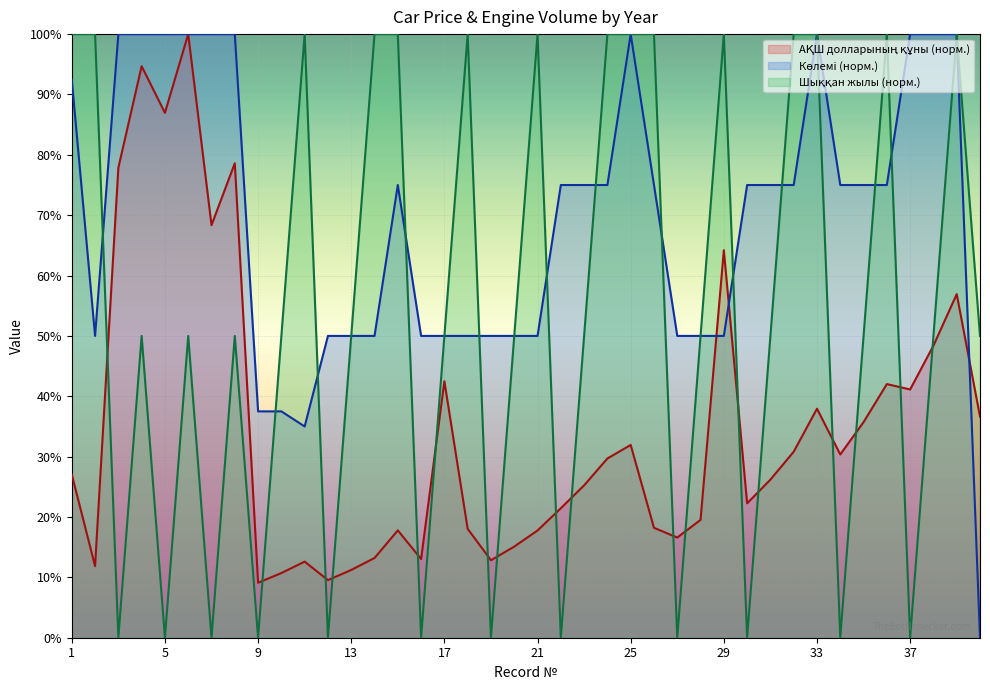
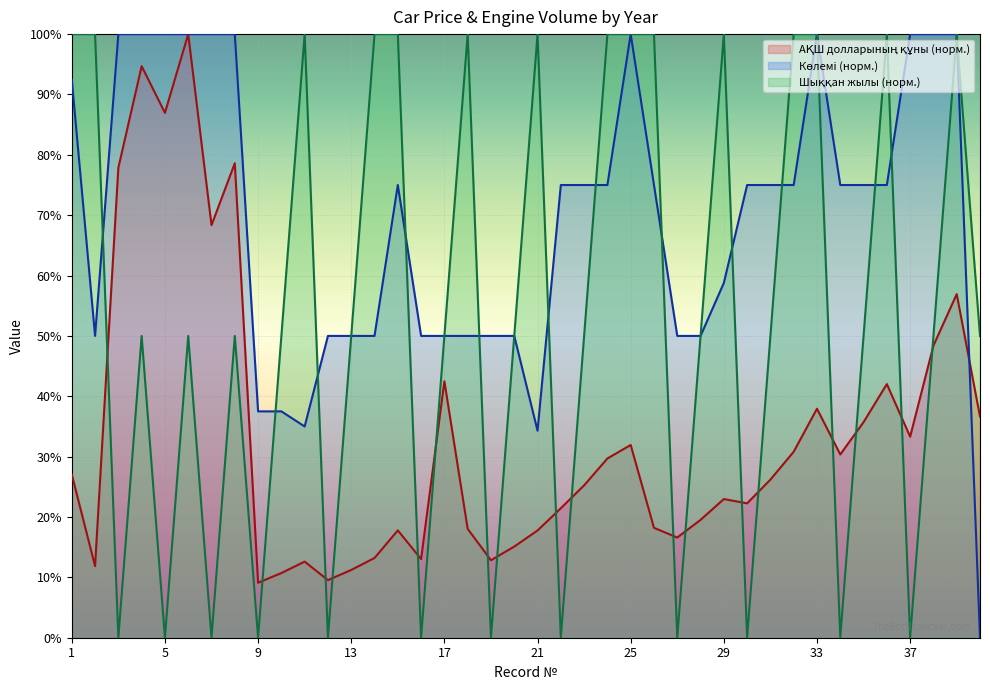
  {
    "АҚШ долларының құны (норм.)": {
      "1": "27%",
      "5": "87%",
      "9": "9%",
      "13": "11%",
      "17": "42%",
      "21": "18%",
      "25": "32%",
-     "29": "64%",
+     "29": "23%",
      "33": "38%",
-     "37": "41%"
+     "37": "33%"
    },
    "Көлемі (норм.)": {
      "1": "92%",
      "5": "100%",
      "9": "38%",
-     "21": "50%",
-     "29": "50%",
+     "21": "34%",
+     "29": "59%",
      "37": "100%"
    },
    "Шыққан жылы (норм.)": {
      "1": "100%",
      "5": "0%",
      "9": "0%",
      "21": "100%",
      "29": "100%",
      "37": "0%"
    }
  }
